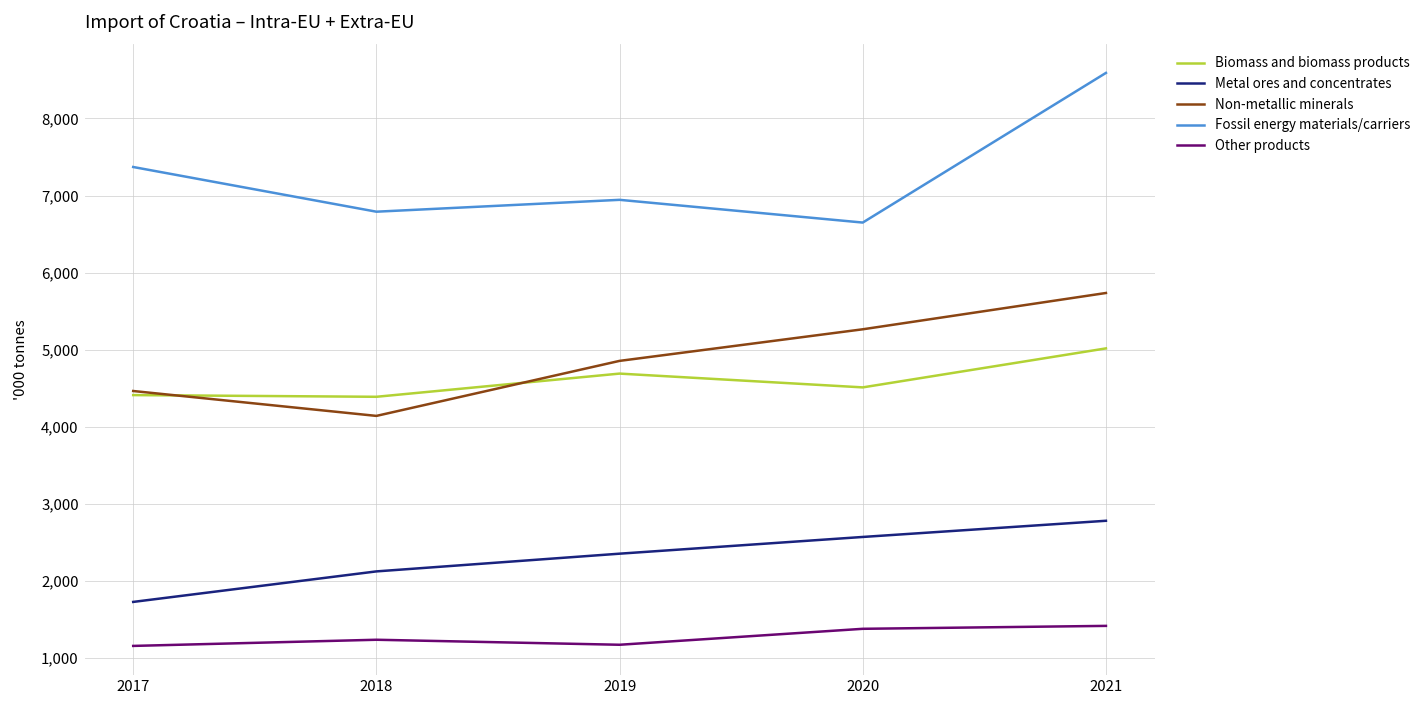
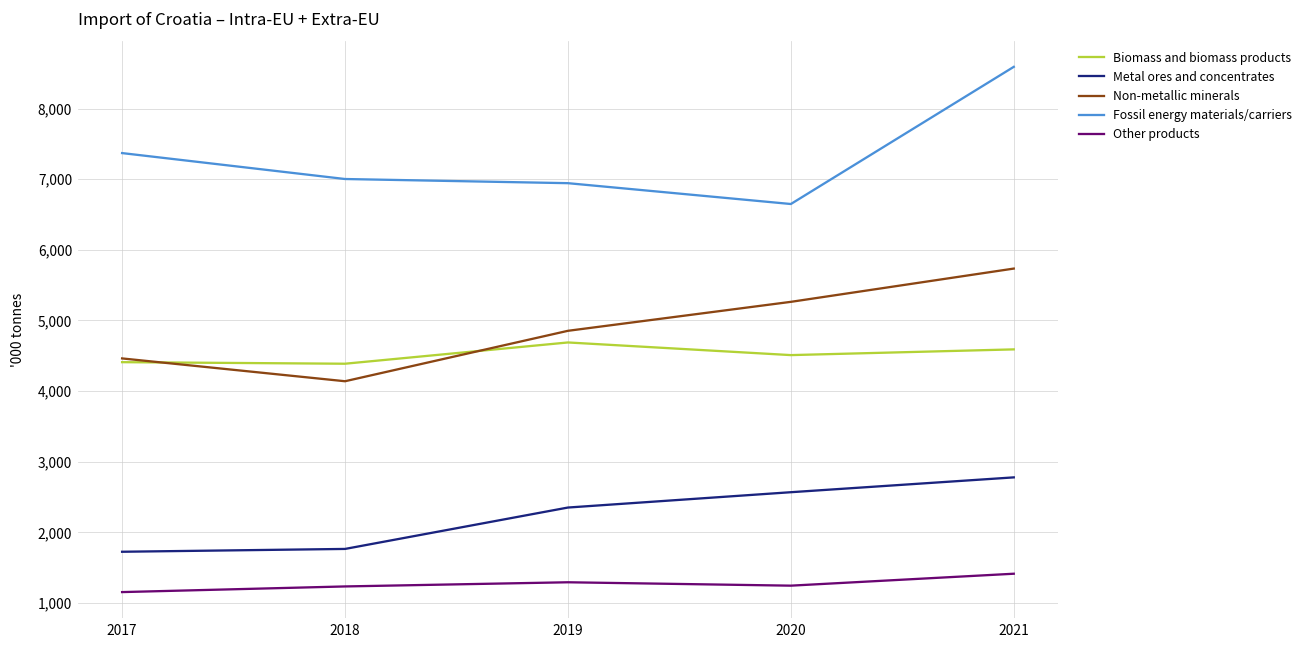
  {
    "Biomass and biomass products": {
      "2017": "4,400",
      "2018": "4,400",
      "2019": "4,700",
      "2020": "4,500",
-     "2021": "5,000"
+     "2021": "4,600"
    },
    "Metal ores and concentrates": {
      "2017": "1,700",
-     "2018": "2,100",
+     "2018": "1,800",
      "2019": "2,400",
      "2020": "2,600",
      "2021": "2,800"
    },
    "Non-metallic minerals": {
      "2017": "4,500",
      "2018": "4,100",
      "2019": "4,900",
      "2020": "5,300",
      "2021": "5,700"
    },
    "Fossil energy materials/carriers": {
      "2017": "7,400",
-     "2018": "6,800",
+     "2018": "7,000",
      "2019": "6,900",
      "2020": "6,600",
      "2021": "8,600"
    },
    "Other products": {
      "2017": "1,200",
      "2018": "1,200",
-     "2019": "1,200",
-     "2020": "1,400",
+     "2019": "1,300",
+     "2020": "1,200",
      "2021": "1,400"
    }
  }
